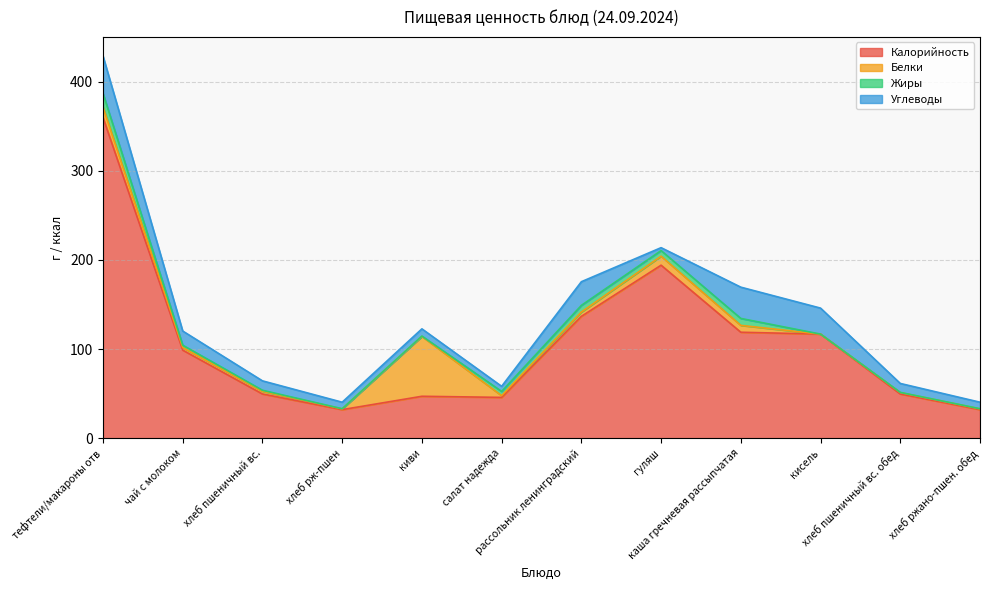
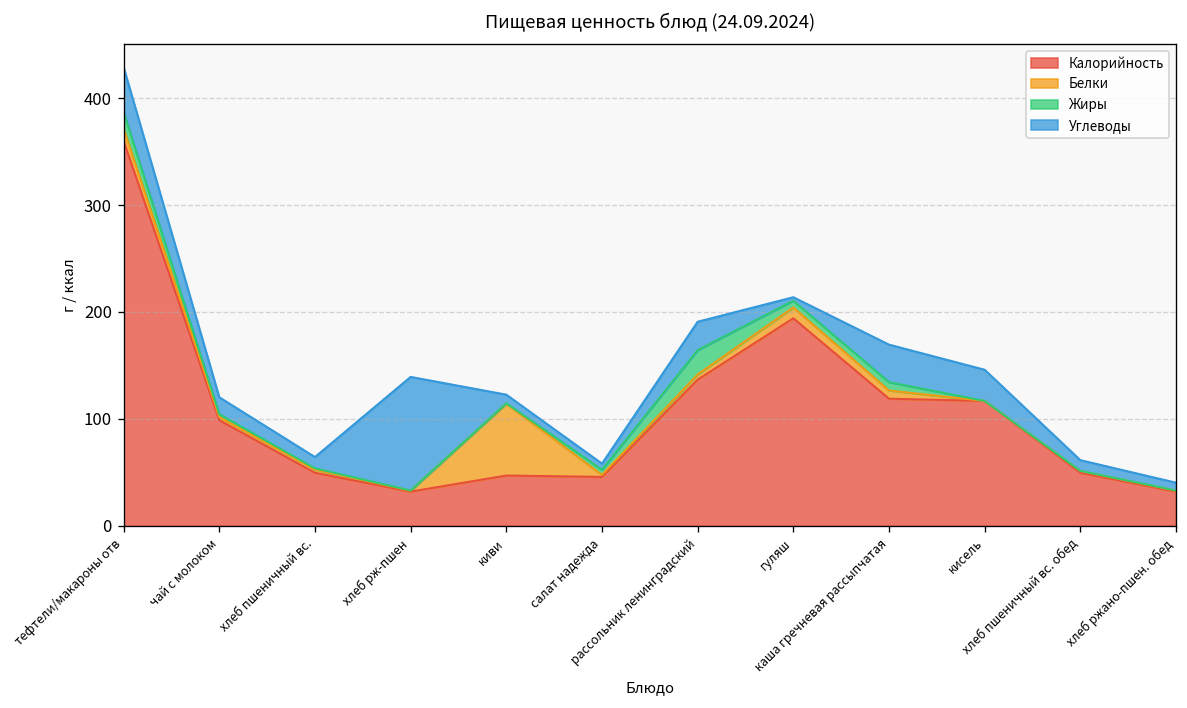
  {
    "Калорийность": {
      "тефтели/макароны отв": 360,
      "чай с молоком": 100,
      "хлеб пшеничный вс.": 50,
      "киви": 50,
      "рассольник ленинградский": 140,
      "гуляш": 190,
      "каша гречневая рассыпчатая": 120
    },
    "Белки": {
      "тефтели/макароны отв": 10,
      "рассольник ленинградский": 0,
      "гуляш": 10,
      "каша гречневая рассыпчатая": 10
    },
    "Жиры": {
      "тефтели/макароны отв": 20,
      "салат надежда": 0,
-     "рассольник ленинградский": 10,
+     "рассольник ленинградский": 20,
      "гуляш": 10,
      "каша гречневая рассыпчатая": 10
    },
    "Углеводы": {
      "тефтели/макароны отв": 40,
      "чай с молоком": 20,
      "хлеб пшеничный вс.": 10,
-     "хлеб рж-пшен": 10,
+     "хлеб рж-пшен": 110,
      "киви": 10,
      "салат надежда": 10,
      "рассольник ленинградский": 30,
      "гуляш": 0,
      "каша гречневая рассыпчатая": 40,
      "кисель": 30,
      "хлеб пшеничный вс. обед": 10,
      "хлеб ржано-пшен. обед": 10
    }
  }
